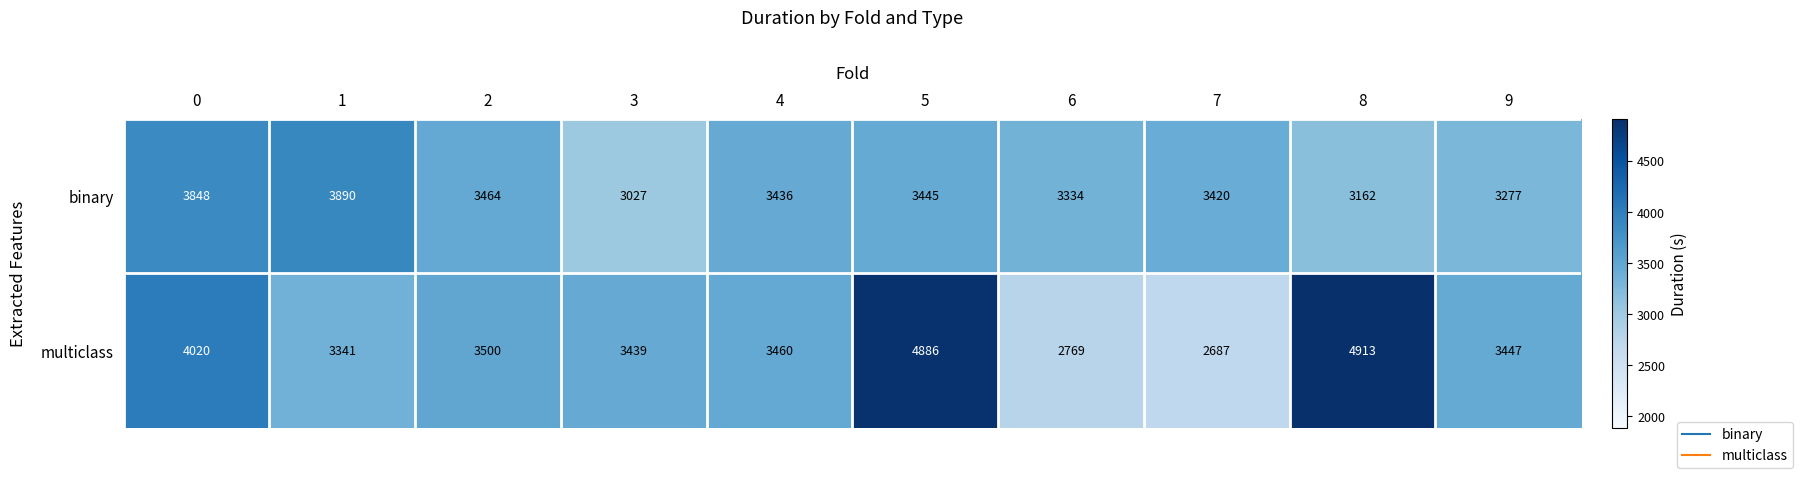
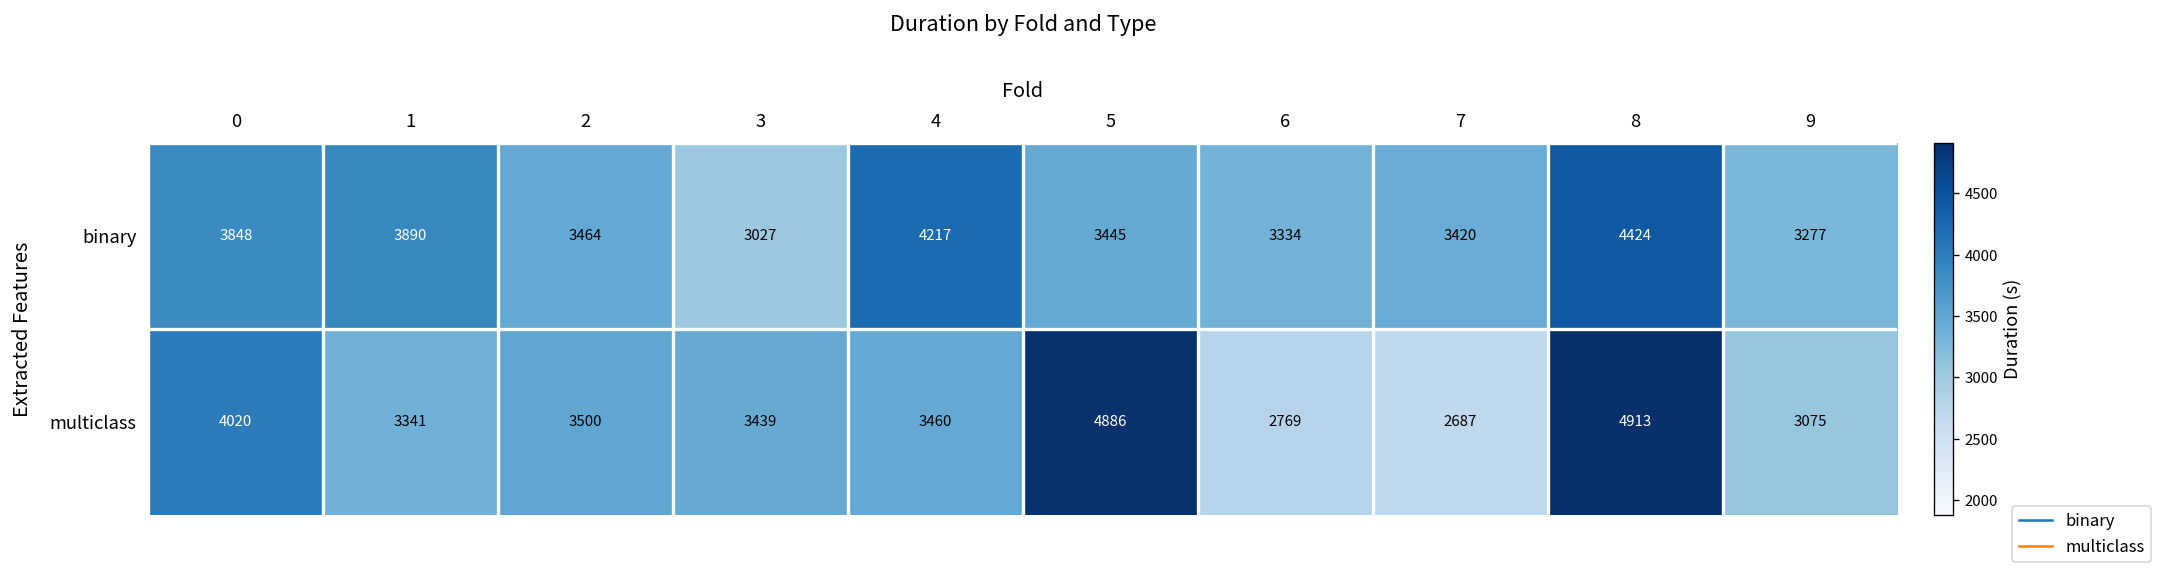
  {
    "binary": {
      "0": 3848,
      "1": 3890,
      "2": 3464,
      "3": 3027,
-     "4": 3436,
+     "4": 4217,
      "5": 3445,
      "6": 3334,
      "7": 3420,
-     "8": 3162,
+     "8": 4424,
      "9": 3277
    },
    "multiclass": {
      "0": 4020,
      "1": 3341,
      "2": 3500,
      "3": 3439,
      "4": 3460,
      "5": 4886,
      "6": 2769,
      "7": 2687,
      "8": 4913,
-     "9": 3447
+     "9": 3075
    }
  }
